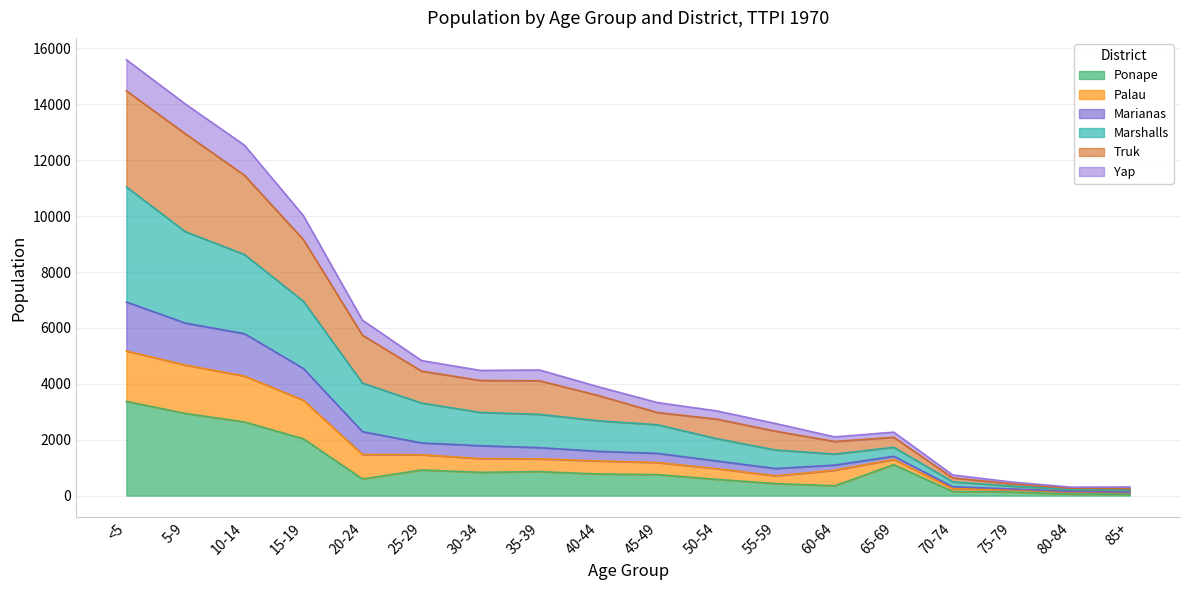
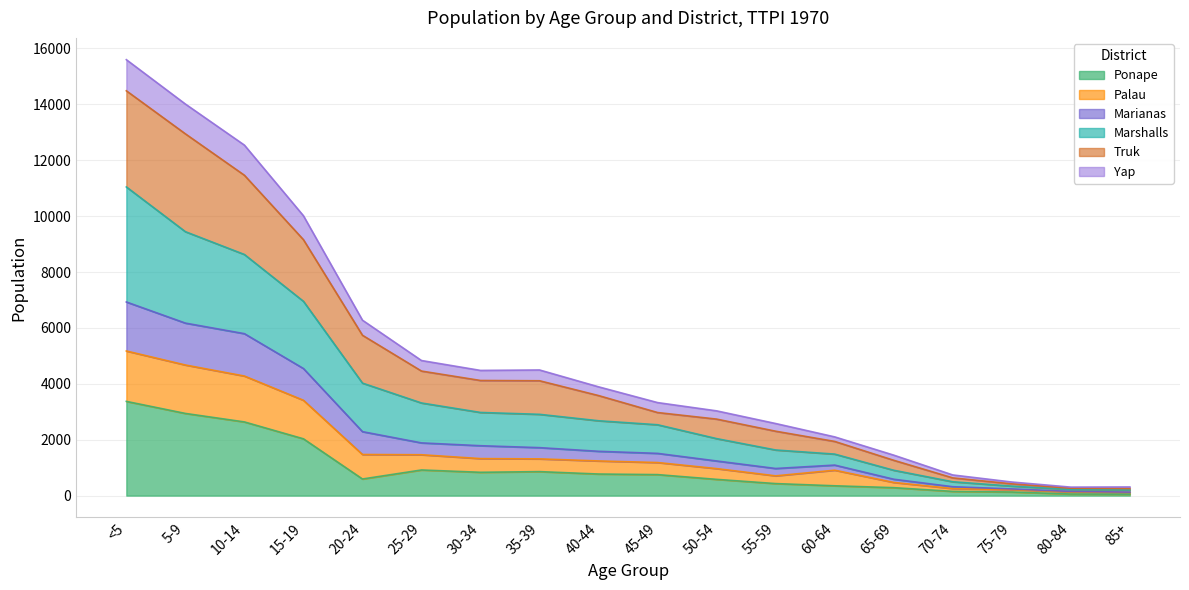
  {
    "Ponape": {
      "<5": 3400,
      "5-9": 2900,
      "10-14": 2600,
      "15-19": 2000,
      "20-24": 600,
      "25-29": 900,
      "30-34": 800,
      "35-39": 900,
      "40-44": 800,
      "45-49": 800,
      "50-54": 600,
      "55-59": 400,
      "60-64": 400,
-     "65-69": 1100,
+     "65-69": 300,
      "70-74": 200
    },
    "Palau": {
      "<5": 1800,
      "5-9": 1700,
      "10-14": 1600,
      "15-19": 1400,
      "20-24": 900,
      "25-29": 500,
      "30-34": 500,
      "35-39": 500,
      "40-44": 500,
      "45-49": 400,
      "50-54": 400,
      "55-59": 300,
      "60-64": 600,
      "65-69": 200
    },
    "Marshalls": {
      "<5": 4100,
      "5-9": 3300,
      "10-14": 2800,
      "15-19": 2400,
      "20-24": 1700,
      "25-29": 1400,
      "30-34": 1200,
      "35-39": 1200,
      "40-44": 1100,
      "45-49": 1000,
      "50-54": 800,
      "55-59": 700,
      "60-64": 400,
      "65-69": 300,
      "70-74": 200
    },
    "Truk": {
      "<5": 3400,
      "5-9": 3500,
      "10-14": 2800,
      "15-19": 2200,
      "20-24": 1700,
      "25-29": 1100,
      "30-34": 1100,
      "35-39": 1200,
      "40-44": 900,
      "45-49": 400,
      "50-54": 700,
      "55-59": 700,
      "60-64": 500,
      "65-69": 400,
      "70-74": 100
    }
  }
